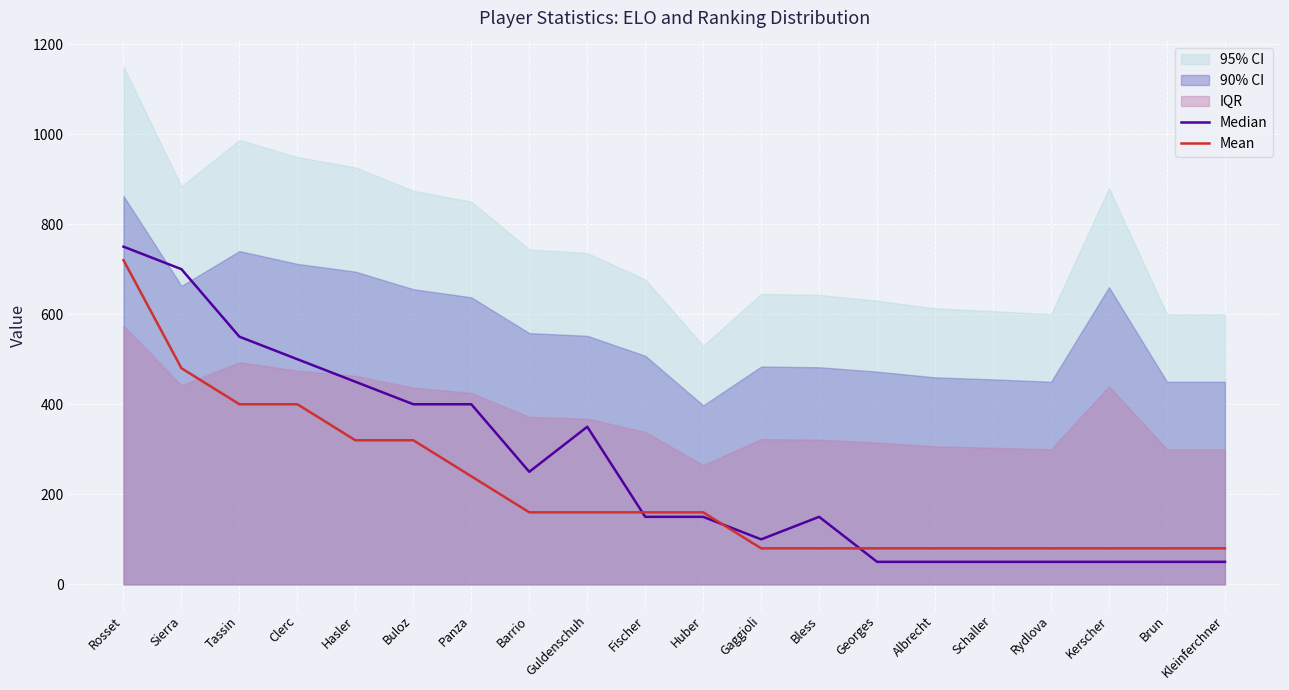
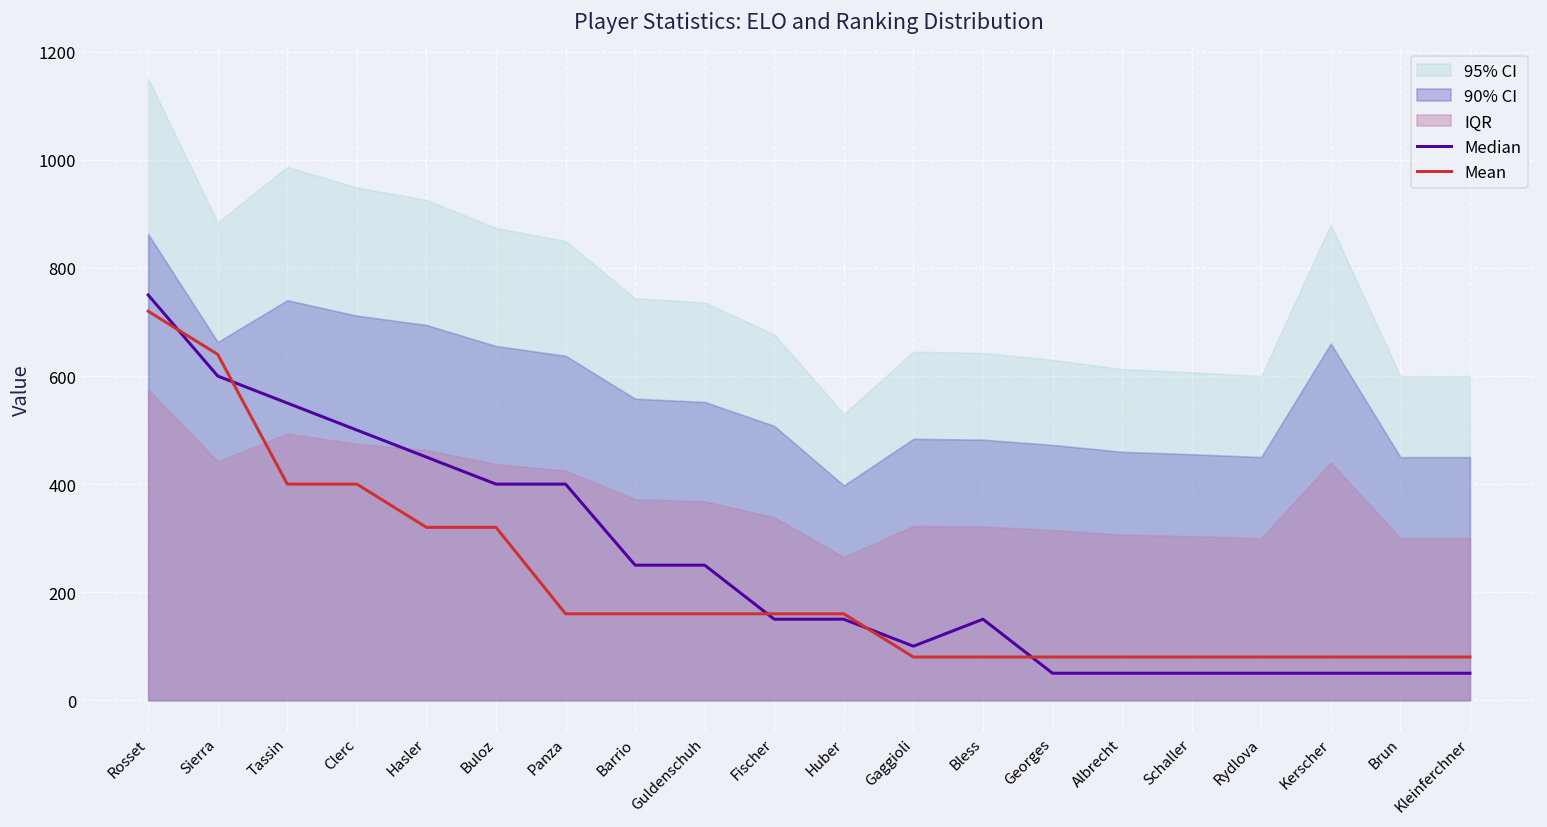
  {
    "Median": {
      "Rosset": 750,
-     "Sierra": 700,
+     "Sierra": 600,
      "Tassin": 550,
      "Clerc": 500,
      "Hasler": 450,
      "Buloz": 400,
      "Panza": 400,
      "Barrio": 250,
-     "Guldenschuh": 350,
+     "Guldenschuh": 250,
      "Fischer": 150,
      "Huber": 150,
      "Gaggioli": 100,
      "Bless": 150,
      "Georges": 50,
      "Albrecht": 50,
      "Schaller": 50,
      "Rydlova": 50,
      "Kerscher": 50,
      "Brun": 50,
      "Kleinferchner": 50
    },
    "95% CI": {
      "Rosset": 1150,
      "Sierra": 880,
      "Tassin": 990,
      "Clerc": 950,
      "Hasler": 930,
      "Buloz": 870,
      "Panza": 850,
      "Barrio": 740,
      "Guldenschuh": 740,
      "Fischer": 680,
      "Huber": 530,
      "Gaggioli": 650,
      "Bless": 640,
      "Georges": 630,
      "Albrecht": 610,
      "Schaller": 610,
      "Rydlova": 600,
      "Kerscher": 880,
      "Brun": 600,
      "Kleinferchner": 600
    },
    "Mean": {
      "Rosset": 720,
-     "Sierra": 480,
+     "Sierra": 640,
      "Tassin": 400,
      "Clerc": 400,
      "Hasler": 320,
      "Buloz": 320,
-     "Panza": 240,
+     "Panza": 160,
      "Barrio": 160,
      "Guldenschuh": 160,
      "Fischer": 160,
      "Huber": 160,
      "Gaggioli": 80,
      "Bless": 80,
      "Georges": 80,
      "Albrecht": 80,
      "Schaller": 80,
      "Rydlova": 80,
      "Kerscher": 80,
      "Brun": 80,
      "Kleinferchner": 80
    }
  }
